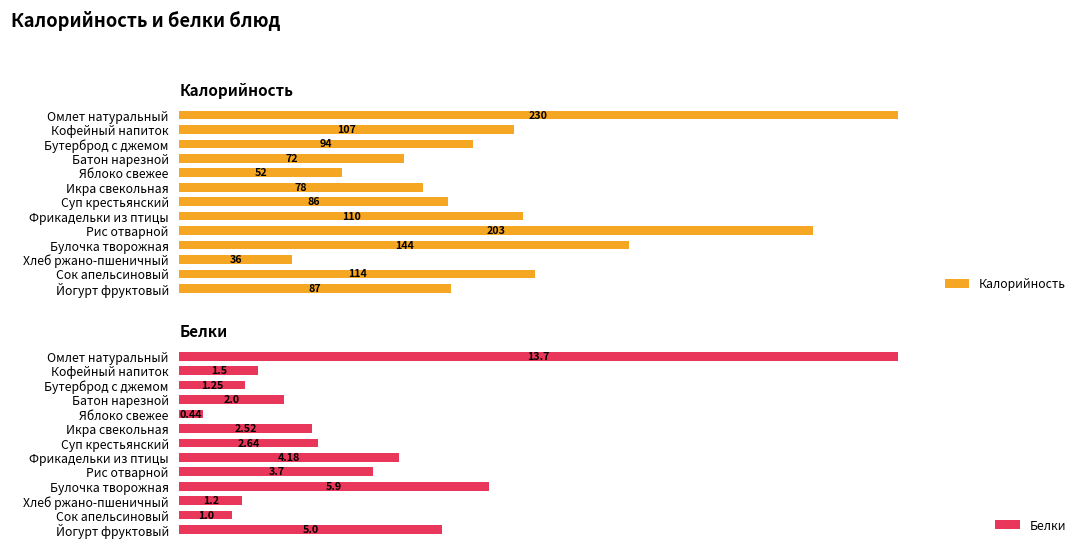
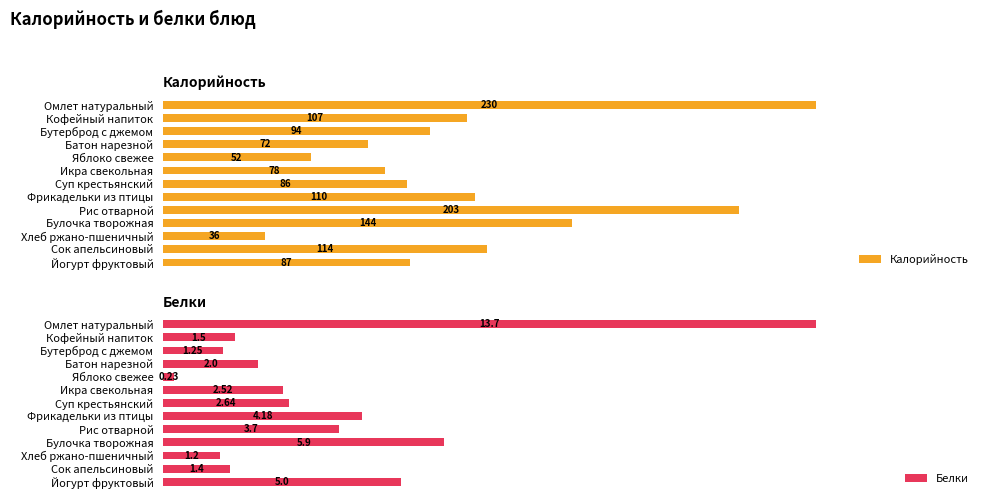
  {
    "Калорийность": {
      "Омлет натуральный": 230,
      "Кофейный напиток": 107,
      "Бутерброд с джемом": 94,
      "Батон нарезной": 72,
      "Яблоко свежее": 52,
      "Икра свекольная": 78,
      "Суп крестьянский": 86,
      "Фрикадельки из птицы": 110,
      "Рис отварной": 203,
      "Булочка творожная": 144,
      "Хлеб ржано-пшеничный": 36,
      "Сок апельсиновый": 114,
      "Йогурт фруктовый": 87
    },
    "Белки": {
      "Омлет натуральный": 13.7,
      "Кофейный напиток": 1.5,
      "Бутерброд с джемом": 1.25,
      "Батон нарезной": 2.0,
-     "Яблоко свежее": 0.44,
+     "Яблоко свежее": 0.23,
      "Икра свекольная": 2.52,
      "Суп крестьянский": 2.64,
      "Фрикадельки из птицы": 4.18,
      "Рис отварной": 3.7,
      "Булочка творожная": 5.9,
      "Хлеб ржано-пшеничный": 1.2,
-     "Сок апельсиновый": 1.0,
+     "Сок апельсиновый": 1.4,
      "Йогурт фруктовый": 5.0
    }
  }
